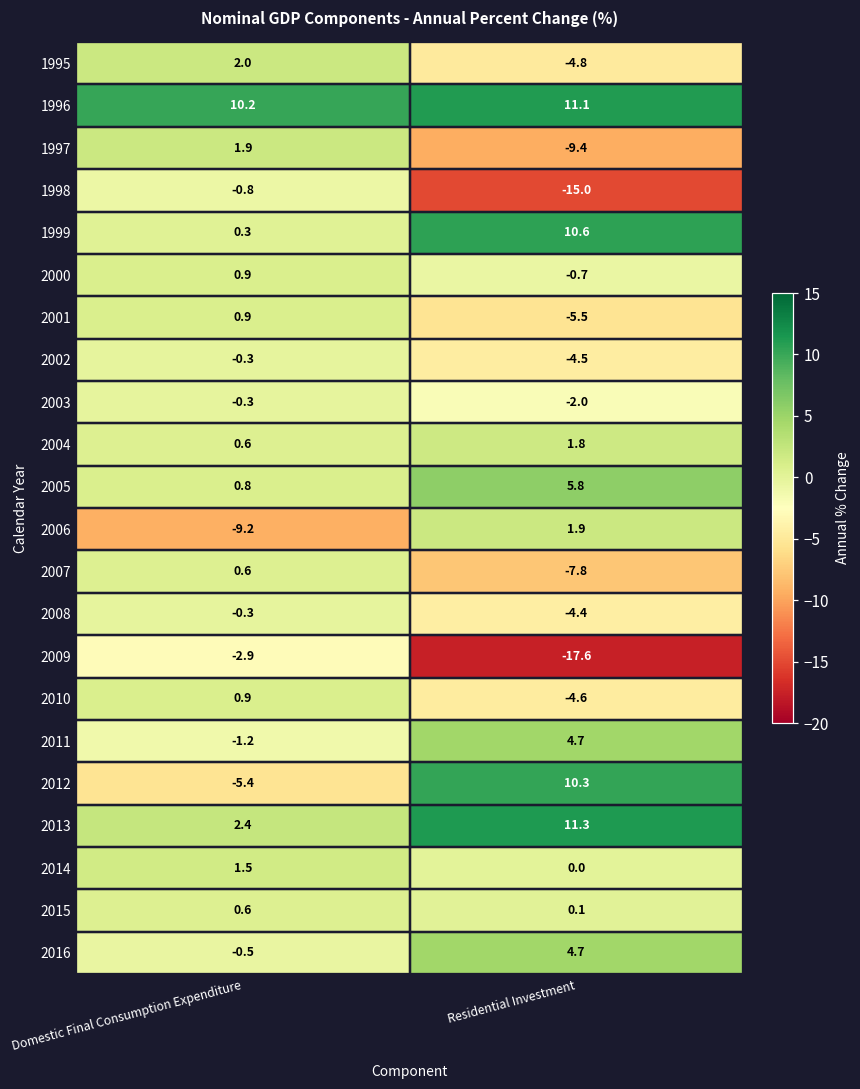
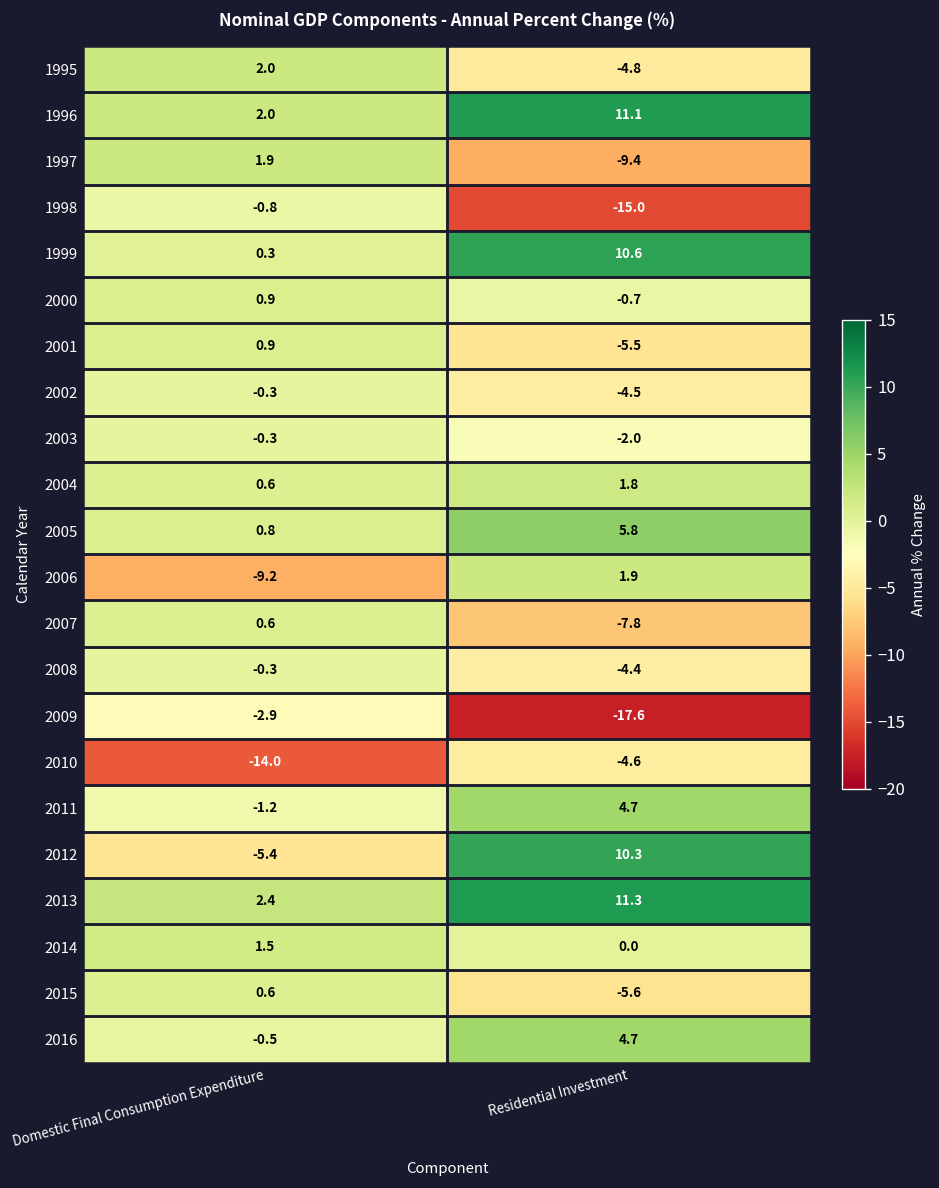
  {
    "1995": {
      "Domestic Final Consumption Expenditure": 2.0,
      "Residential Investment": -4.8
    },
    "1996": {
-     "Domestic Final Consumption Expenditure": 10.2,
+     "Domestic Final Consumption Expenditure": 2.0,
      "Residential Investment": 11.1
    },
    "1997": {
      "Domestic Final Consumption Expenditure": 1.9,
      "Residential Investment": -9.4
    },
    "1998": {
      "Domestic Final Consumption Expenditure": -0.8,
      "Residential Investment": -15.0
    },
    "1999": {
      "Domestic Final Consumption Expenditure": 0.3,
      "Residential Investment": 10.6
    },
    "2000": {
      "Domestic Final Consumption Expenditure": 0.9,
      "Residential Investment": -0.7
    },
    "2001": {
      "Domestic Final Consumption Expenditure": 0.9,
      "Residential Investment": -5.5
    },
    "2002": {
      "Domestic Final Consumption Expenditure": -0.3,
      "Residential Investment": -4.5
    },
    "2003": {
      "Domestic Final Consumption Expenditure": -0.3,
      "Residential Investment": -2.0
    },
    "2004": {
      "Domestic Final Consumption Expenditure": 0.6,
      "Residential Investment": 1.8
    },
    "2005": {
      "Domestic Final Consumption Expenditure": 0.8,
      "Residential Investment": 5.8
    },
    "2006": {
      "Domestic Final Consumption Expenditure": -9.2,
      "Residential Investment": 1.9
    },
    "2007": {
      "Domestic Final Consumption Expenditure": 0.6,
      "Residential Investment": -7.8
    },
    "2008": {
      "Domestic Final Consumption Expenditure": -0.3,
      "Residential Investment": -4.4
    },
    "2009": {
      "Domestic Final Consumption Expenditure": -2.9,
      "Residential Investment": -17.6
    },
    "2010": {
-     "Domestic Final Consumption Expenditure": 0.9,
+     "Domestic Final Consumption Expenditure": -14.0,
      "Residential Investment": -4.6
    },
    "2011": {
      "Domestic Final Consumption Expenditure": -1.2,
      "Residential Investment": 4.7
    },
    "2012": {
      "Domestic Final Consumption Expenditure": -5.4,
      "Residential Investment": 10.3
    },
    "2013": {
      "Domestic Final Consumption Expenditure": 2.4,
      "Residential Investment": 11.3
    },
    "2014": {
      "Domestic Final Consumption Expenditure": 1.5,
      "Residential Investment": 0.0
    },
    "2015": {
      "Domestic Final Consumption Expenditure": 0.6,
-     "Residential Investment": 0.1
+     "Residential Investment": -5.6
    },
    "2016": {
      "Domestic Final Consumption Expenditure": -0.5,
      "Residential Investment": 4.7
    }
  }
